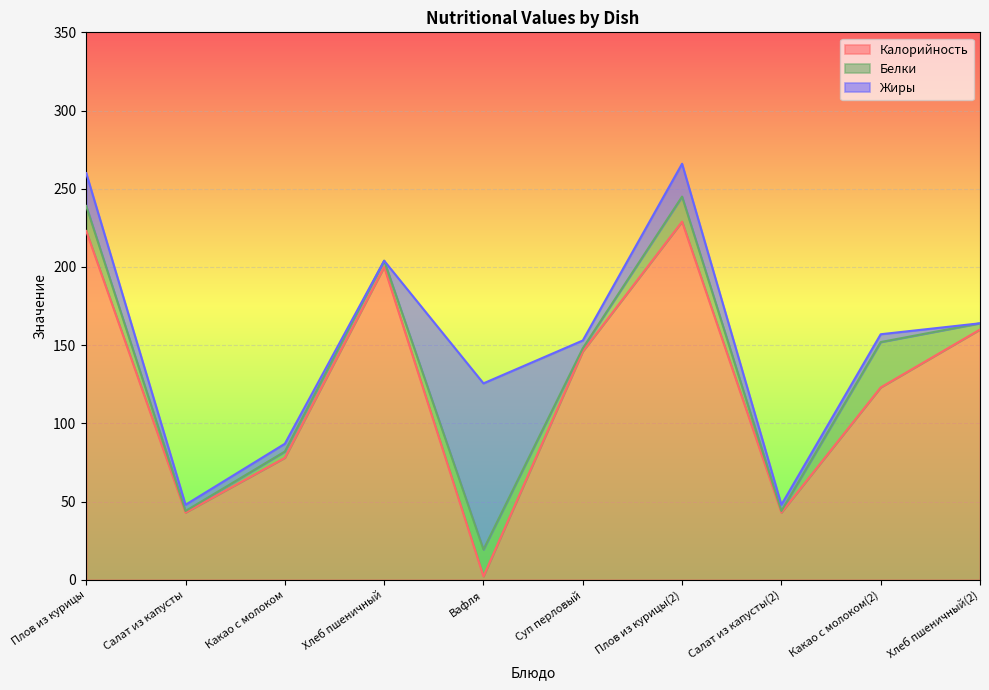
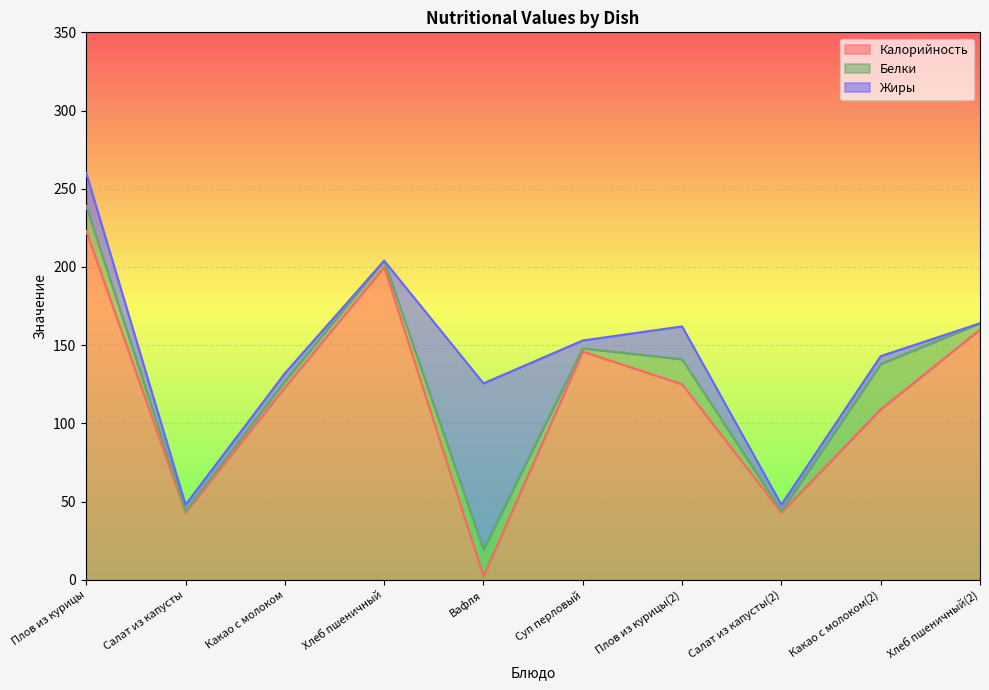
  {
    "Калорийность": {
      "Плов из курицы": 223,
-     "Какао с молоком": 78,
+     "Какао с молоком": 123,
      "Хлеб пшеничный": 200,
      "Вафля": 2,
      "Суп перловый": 146,
-     "Плов из курицы(2)": 229,
-     "Какао с молоком(2)": 123,
+     "Плов из курицы(2)": 125,
+     "Какао с молоком(2)": 109,
      "Хлеб пшеничный(2)": 160
    },
    "Белки": {
      "Плов из курицы": 16,
      "Какао с молоком": 4,
      "Вафля": 17,
      "Суп перловый": 2,
      "Плов из курицы(2)": 16,
      "Какао с молоком(2)": 29
    },
    "Жиры": {
      "Плов из курицы": 21,
      "Салат из капусты": 4,
      "Какао с молоком": 5,
      "Вафля": 106,
      "Суп перловый": 5,
      "Плов из курицы(2)": 21,
      "Салат из капусты(2)": 4,
      "Какао с молоком(2)": 5
    }
  }
